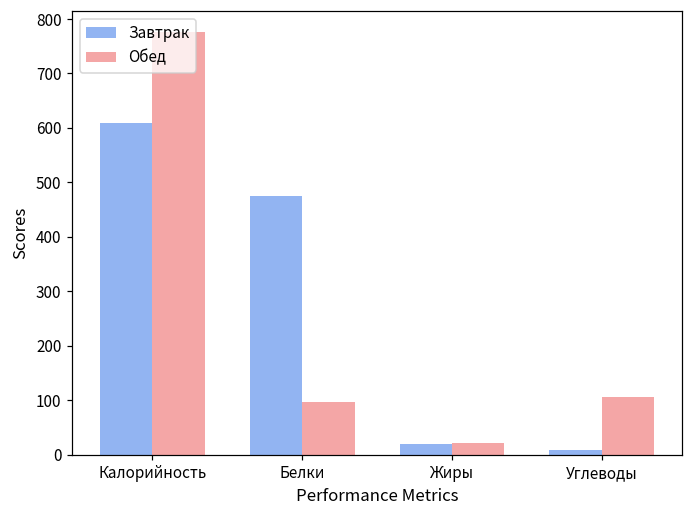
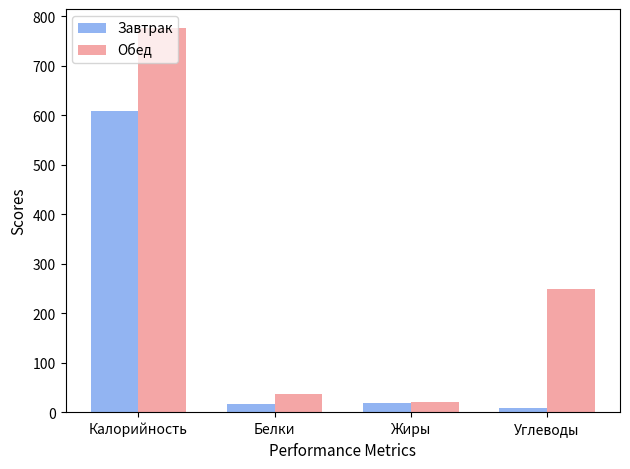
  {
    "Завтрак": {
      "Калорийность": 610,
-     "Белки": 470,
+     "Белки": 20,
      "Жиры": 20,
      "Углеводы": 10
    },
    "Обед": {
-     "Белки": 100,
+     "Белки": 40,
      "Жиры": 20,
-     "Углеводы": 100
+     "Углеводы": 250
    }
  }
